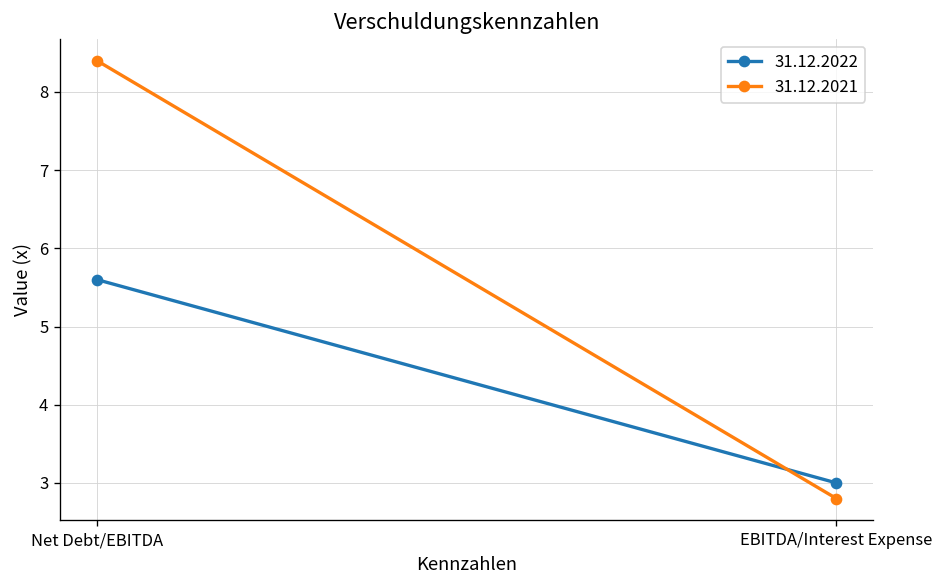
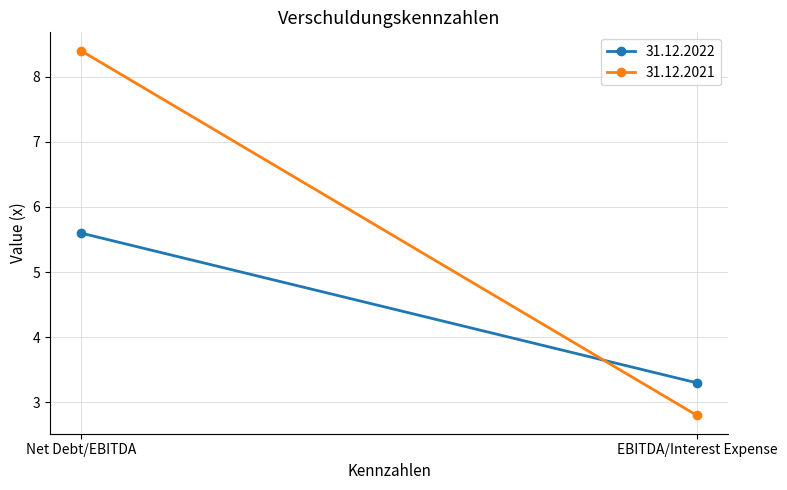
  {
    "31.12.2022": {
      "Net Debt/EBITDA": 5.6,
-     "EBITDA/Interest Expense": 3.0
+     "EBITDA/Interest Expense": 3.3
    },
    "31.12.2021": {
      "Net Debt/EBITDA": 8.4,
      "EBITDA/Interest Expense": 2.8
    }
  }
